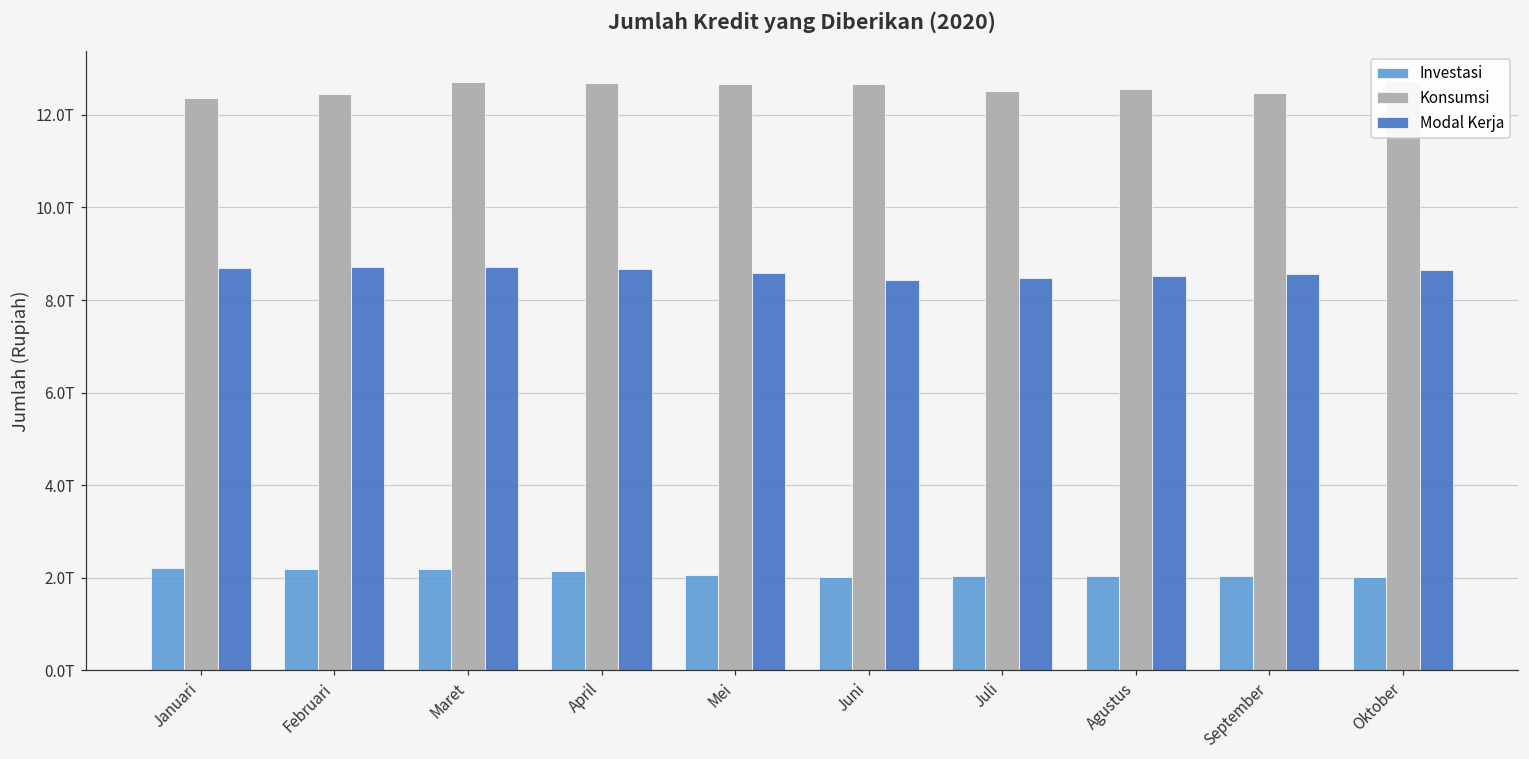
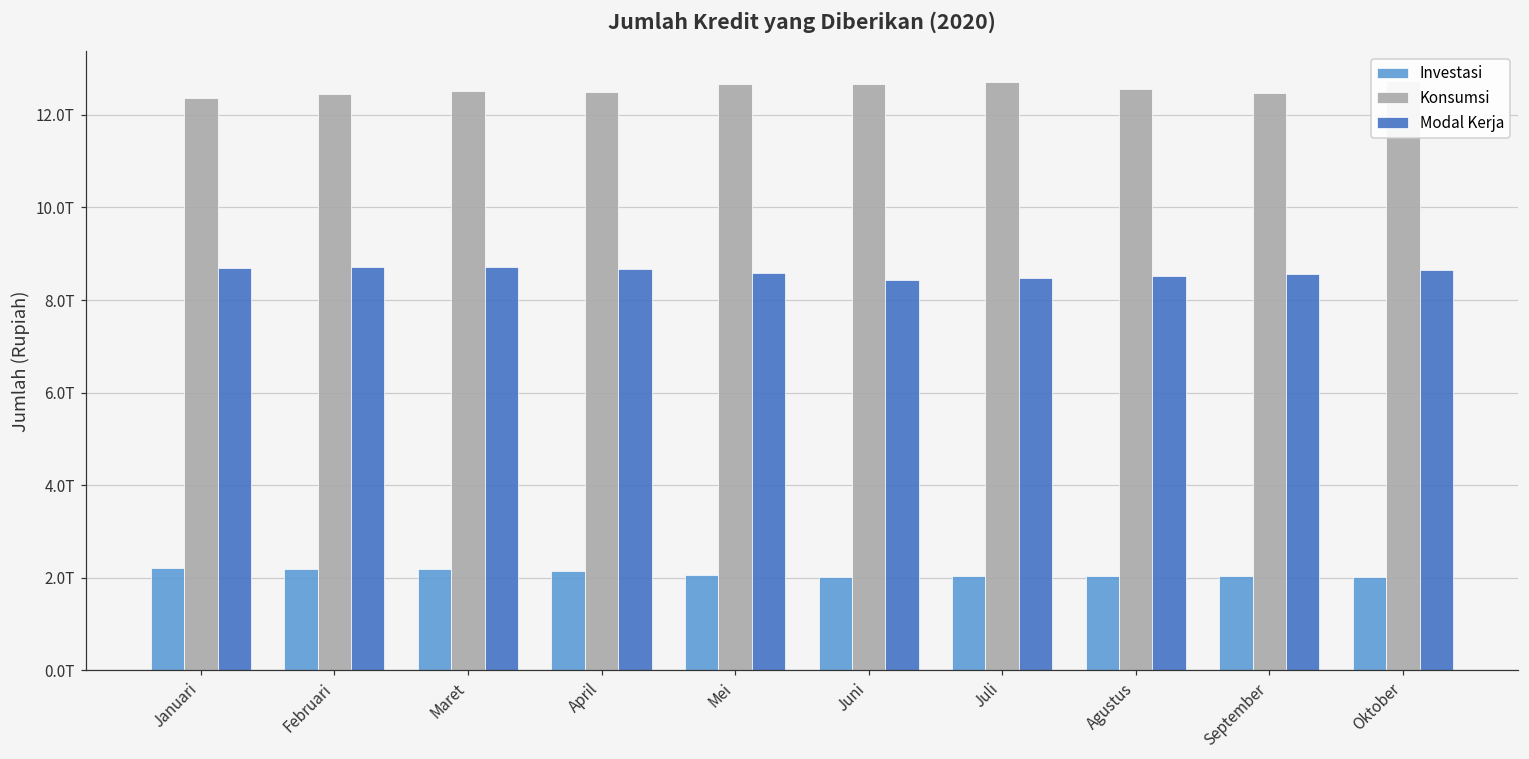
  {
    "Konsumsi": {
      "Januari": "12.4T",
      "Februari": "12.5T",
-     "Maret": "12.7T",
-     "April": "12.7T",
+     "Maret": "12.5T",
+     "April": "12.5T",
      "Mei": "12.7T",
      "Juni": "12.7T",
-     "Juli": "12.5T",
+     "Juli": "12.7T",
      "Agustus": "12.6T",
      "September": "12.5T"
    }
  }
